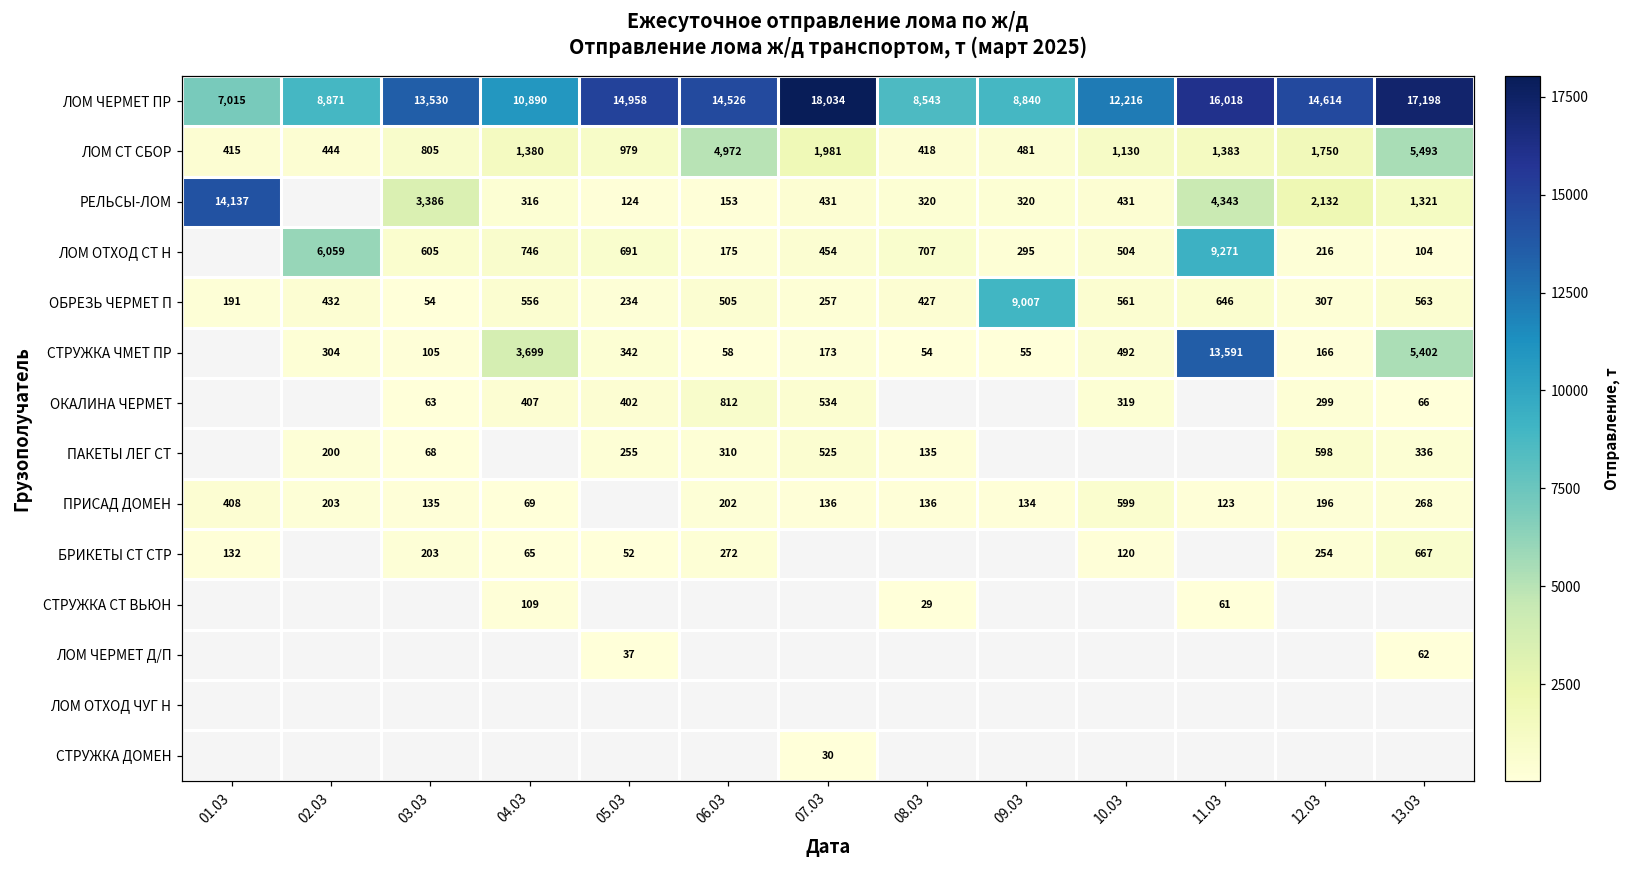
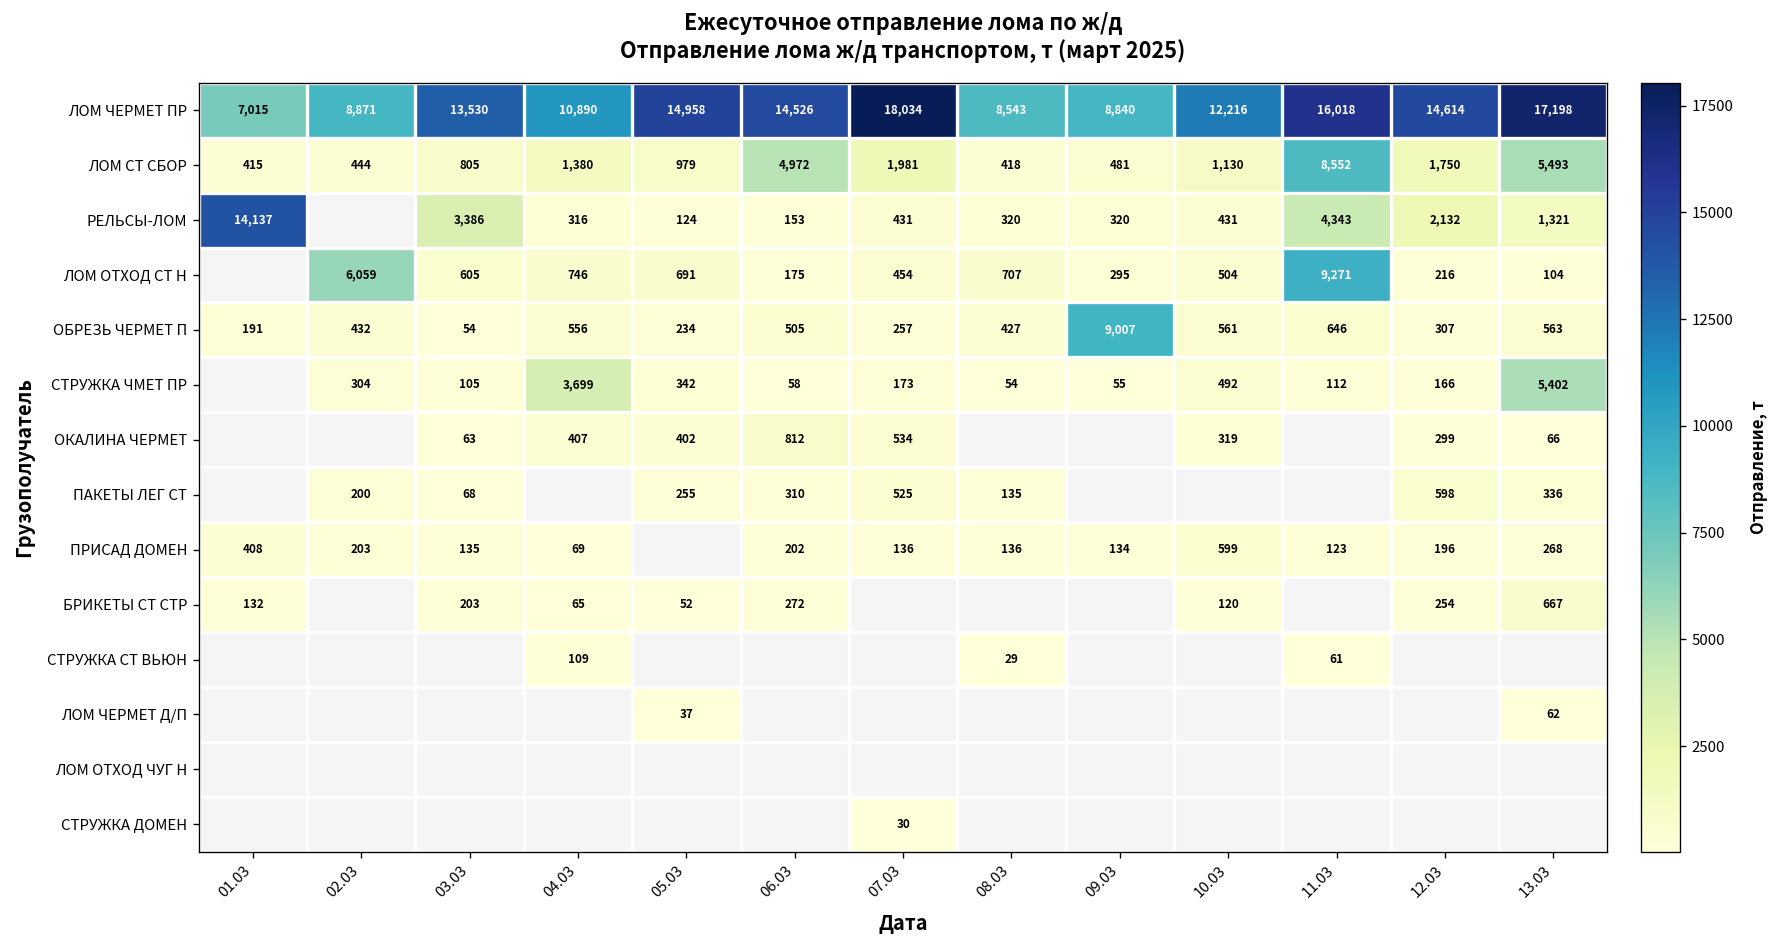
  {
    "ЛОМ ЧЕРМЕТ ПР": {
      "01.03": "7,015",
      "02.03": "8,871",
      "03.03": "13,530",
      "04.03": "10,890",
      "05.03": "14,958",
      "06.03": "14,526",
      "07.03": "18,034",
      "08.03": "8,543",
      "09.03": "8,840",
      "10.03": "12,216",
      "11.03": "16,018",
      "12.03": "14,614",
      "13.03": "17,198"
    },
    "ЛОМ СТ СБОР": {
      "01.03": "415",
      "02.03": "444",
      "03.03": "805",
      "04.03": "1,380",
      "05.03": "979",
      "06.03": "4,972",
      "07.03": "1,981",
      "08.03": "418",
      "09.03": "481",
      "10.03": "1,130",
-     "11.03": "1,383",
+     "11.03": "8,552",
      "12.03": "1,750",
      "13.03": "5,493"
    },
    "РЕЛЬСЫ-ЛОМ": {
      "01.03": "14,137",
      "03.03": "3,386",
      "04.03": "316",
      "05.03": "124",
      "06.03": "153",
      "07.03": "431",
      "08.03": "320",
      "09.03": "320",
      "10.03": "431",
      "11.03": "4,343",
      "12.03": "2,132",
      "13.03": "1,321"
    },
    "ЛОМ ОТХОД СТ Н": {
      "02.03": "6,059",
      "03.03": "605",
      "04.03": "746",
      "05.03": "691",
      "06.03": "175",
      "07.03": "454",
      "08.03": "707",
      "09.03": "295",
      "10.03": "504",
      "11.03": "9,271",
      "12.03": "216",
      "13.03": "104"
    },
    "ОБРЕЗЬ ЧЕРМЕТ П": {
      "01.03": "191",
      "02.03": "432",
      "03.03": "54",
      "04.03": "556",
      "05.03": "234",
      "06.03": "505",
      "07.03": "257",
      "08.03": "427",
      "09.03": "9,007",
      "10.03": "561",
      "11.03": "646",
      "12.03": "307",
      "13.03": "563"
    },
    "СТРУЖКА ЧМЕТ ПР": {
      "02.03": "304",
      "03.03": "105",
      "04.03": "3,699",
      "05.03": "342",
      "06.03": "58",
      "07.03": "173",
      "08.03": "54",
      "09.03": "55",
      "10.03": "492",
-     "11.03": "13,591",
+     "11.03": "112",
      "12.03": "166",
      "13.03": "5,402"
    },
    "ОКАЛИНА ЧЕРМЕТ": {
      "03.03": "63",
      "04.03": "407",
      "05.03": "402",
      "06.03": "812",
      "07.03": "534",
      "10.03": "319",
      "12.03": "299",
      "13.03": "66"
    },
    "ПАКЕТЫ ЛЕГ СТ": {
      "02.03": "200",
      "03.03": "68",
      "05.03": "255",
      "06.03": "310",
      "07.03": "525",
      "08.03": "135",
      "12.03": "598",
      "13.03": "336"
    },
    "ПРИСАД ДОМЕН": {
      "01.03": "408",
      "02.03": "203",
      "03.03": "135",
      "04.03": "69",
      "06.03": "202",
      "07.03": "136",
      "08.03": "136",
      "09.03": "134",
      "10.03": "599",
      "11.03": "123",
      "12.03": "196",
      "13.03": "268"
    },
    "БРИКЕТЫ СТ СТР": {
      "01.03": "132",
      "03.03": "203",
      "04.03": "65",
      "05.03": "52",
      "06.03": "272",
      "10.03": "120",
      "12.03": "254",
      "13.03": "667"
    },
    "СТРУЖКА СТ ВЬЮН": {
      "04.03": "109",
      "08.03": "29",
      "11.03": "61"
    },
    "ЛОМ ЧЕРМЕТ Д/П": {
      "05.03": "37",
      "13.03": "62"
    },
    "СТРУЖКА ДОМЕН": {
      "07.03": "30"
    }
  }
